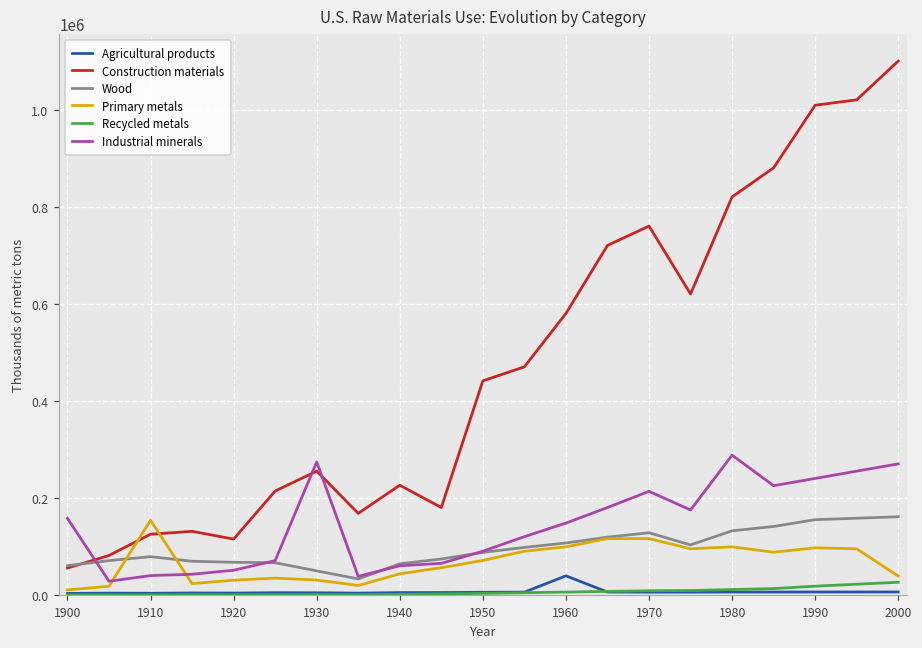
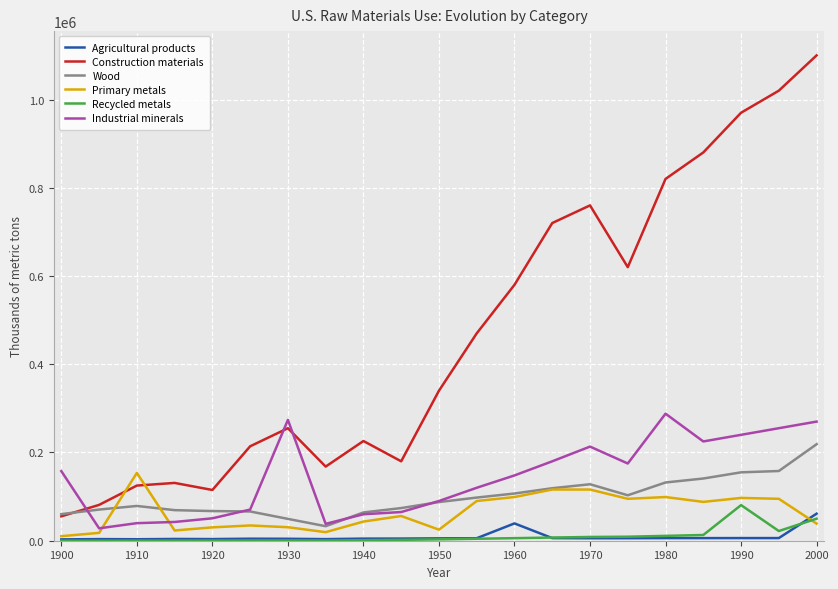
  {
    "Agricultural products": {
      "1960": 40000,
      "1990": 10000,
-     "2000": 10000
+     "2000": 60000
    },
    "Construction materials": {
      "1910": 130000,
      "1920": 120000,
      "1930": 260000,
      "1940": 230000,
-     "1950": 440000,
+     "1950": 340000,
      "1960": 580000,
      "1970": 760000,
      "1980": 820000,
-     "1990": 1010000,
+     "1990": 970000,
      "2000": 1100000
    },
    "Wood": {
      "1910": 80000,
      "1920": 70000,
      "1930": 50000,
      "1960": 110000,
      "1970": 130000,
      "1980": 130000,
      "1990": 160000,
-     "2000": 160000
+     "2000": 220000
    },
    "Primary metals": {
      "1900": 10000,
      "1910": 150000,
      "1920": 30000,
      "1930": 30000,
      "1940": 40000,
-     "1950": 70000,
+     "1950": 30000,
      "1960": 100000,
      "1970": 120000,
      "1980": 100000,
      "1990": 100000,
      "2000": 40000
    },
    "Recycled metals": {
      "1960": 10000,
-     "1990": 20000,
-     "2000": 30000
+     "1990": 80000,
+     "2000": 50000
    },
    "Industrial minerals": {
      "1900": 160000,
      "1910": 40000,
      "1920": 50000,
      "1930": 270000,
      "1960": 150000,
      "1970": 210000,
      "1980": 290000,
      "1990": 240000,
      "2000": 270000
    }
  }
